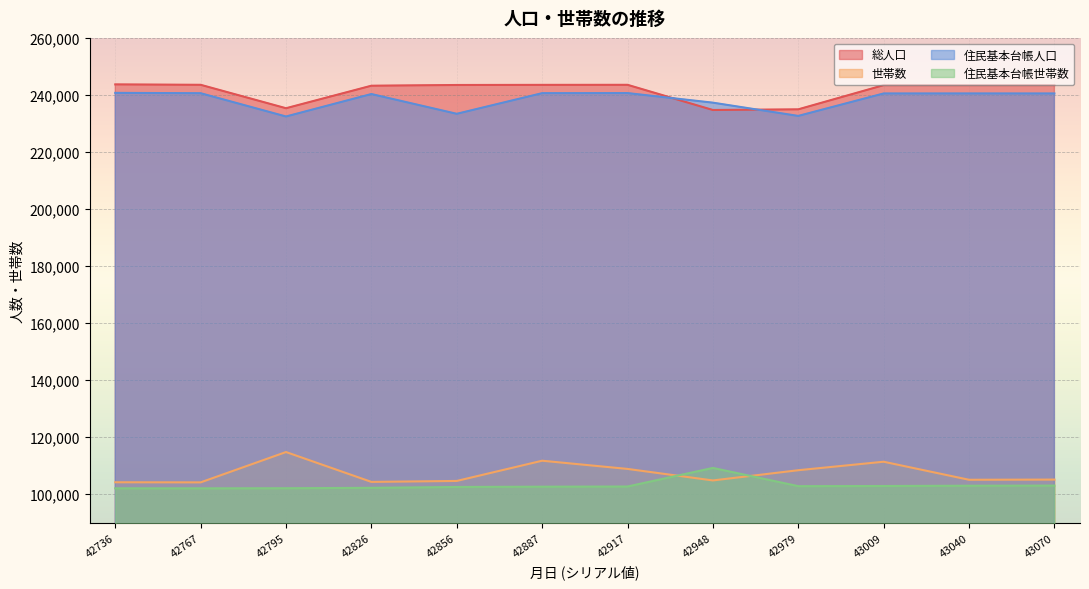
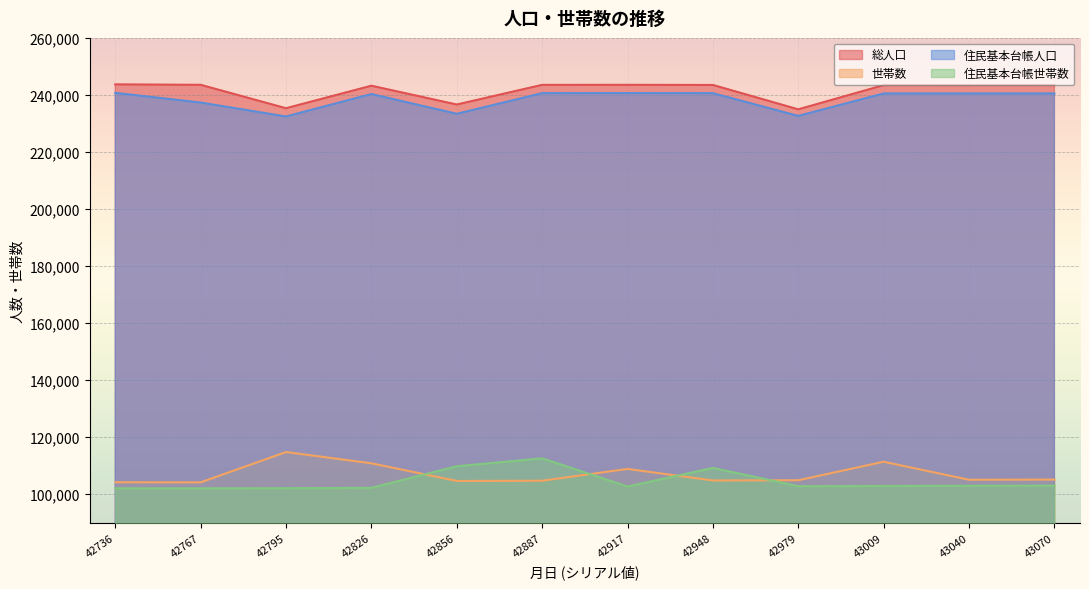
  {
    "総人口": {
      "42736": "244,000",
      "42767": "244,000",
      "42795": "235,000",
      "42826": "243,000",
-     "42856": "243,000",
+     "42856": "237,000",
      "42887": "244,000",
      "42917": "244,000",
-     "42948": "235,000",
+     "42948": "243,000",
      "42979": "235,000",
      "43009": "243,000"
    },
    "世帯数": {
      "42736": "104,000",
      "42767": "104,000",
      "42795": "115,000",
-     "42826": "104,000",
+     "42826": "111,000",
      "42856": "105,000",
-     "42887": "112,000",
+     "42887": "105,000",
      "42917": "109,000",
      "42948": "105,000",
-     "42979": "108,000",
+     "42979": "105,000",
      "43009": "111,000",
      "43040": "105,000",
      "43070": "105,000"
    },
    "住民基本台帳人口": {
      "42736": "241,000",
-     "42767": "241,000",
+     "42767": "237,000",
      "42795": "232,000",
      "42826": "240,000",
      "42856": "233,000",
      "42887": "241,000",
      "42917": "241,000",
-     "42948": "237,000",
+     "42948": "241,000",
      "42979": "233,000",
      "43009": "241,000",
      "43040": "241,000",
      "43070": "241,000"
    },
    "住民基本台帳世帯数": {
      "42736": "102,000",
      "42767": "102,000",
      "42795": "102,000",
      "42826": "102,000",
-     "42856": "103,000",
-     "42887": "103,000",
+     "42856": "110,000",
+     "42887": "113,000",
      "42917": "103,000",
      "42948": "109,000",
      "42979": "103,000",
      "43009": "103,000",
      "43040": "103,000",
      "43070": "103,000"
    }
  }
